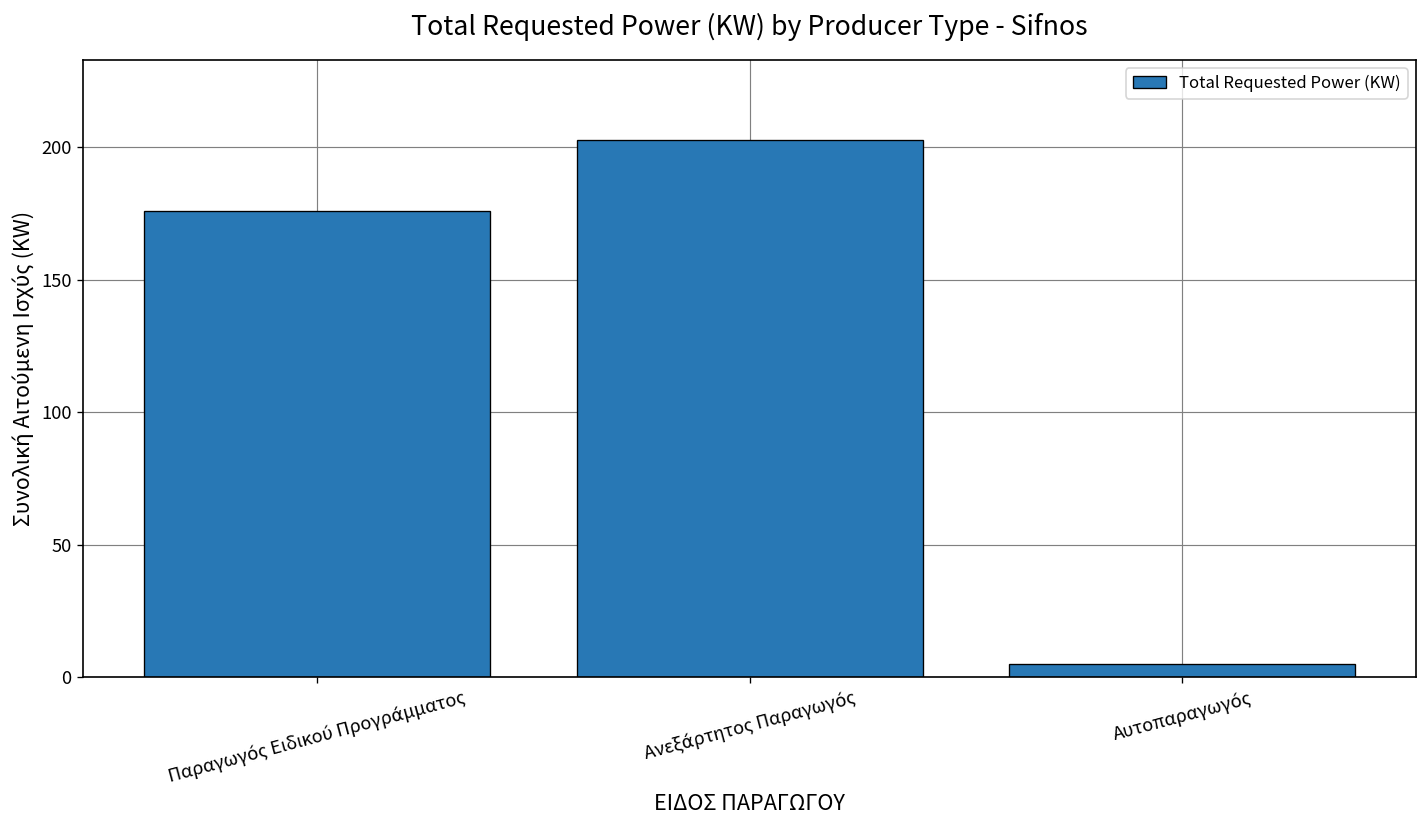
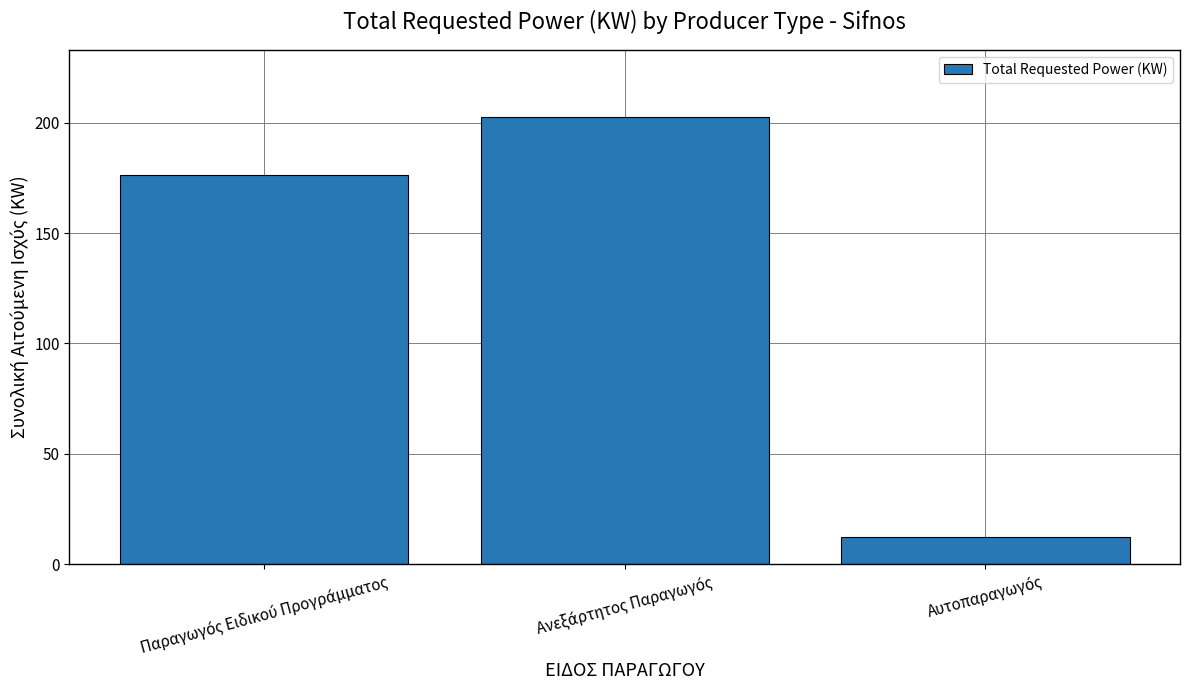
  {
    "Παραγωγός Ειδικού Προγράμματος": 176,
    "Ανεξάρτητος Παραγωγός": 203,
-   "Αυτοπαραγωγός": 5
+   "Αυτοπαραγωγός": 13
  }
